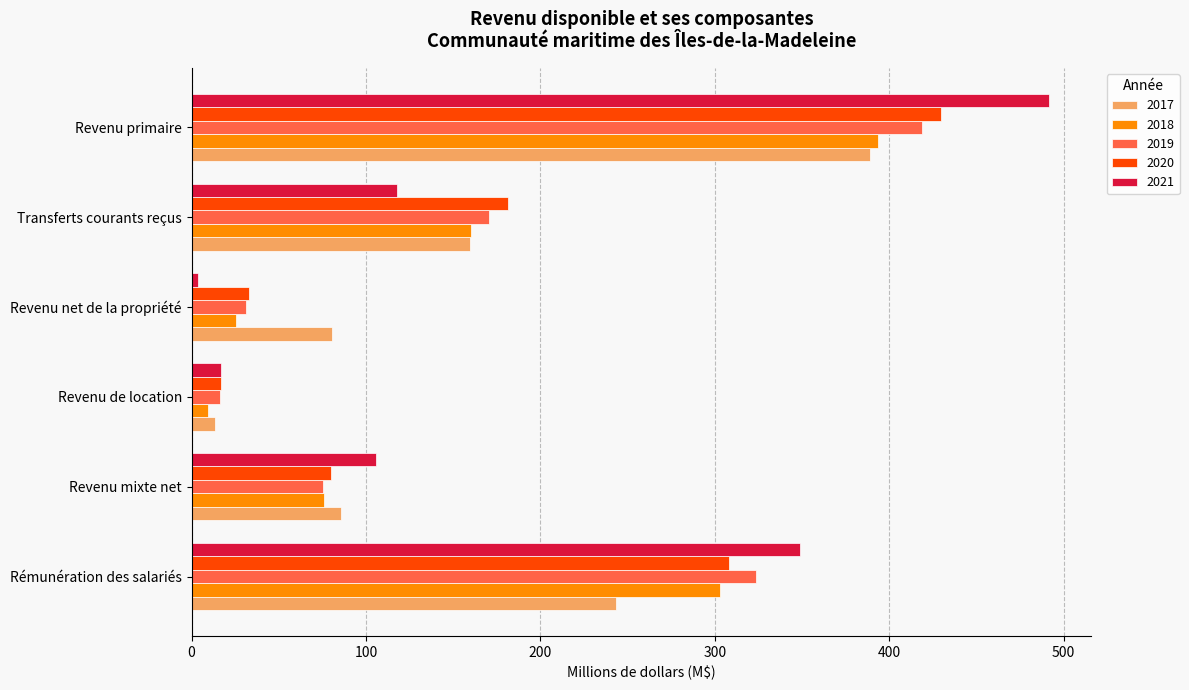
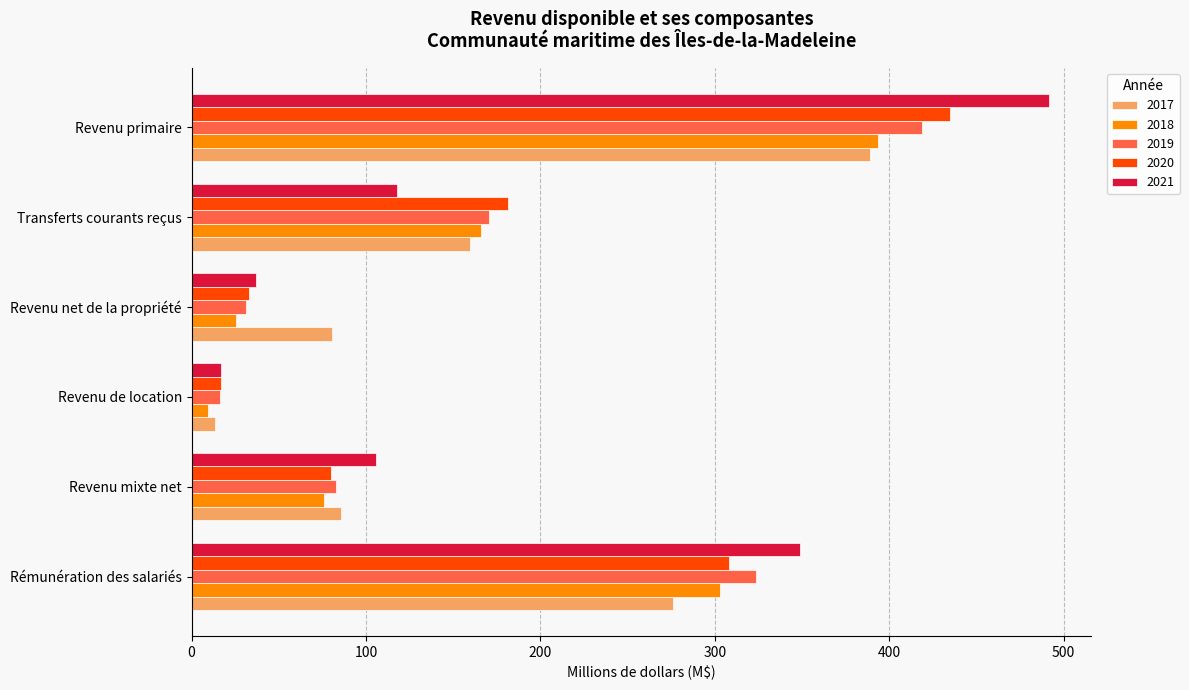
  {
    "2017": {
      "Revenu primaire": 389,
      "Transferts courants reçus": 159,
      "Revenu net de la propriété": 81,
      "Revenu de location": 13,
      "Revenu mixte net": 86,
-     "Rémunération des salariés": 243
+     "Rémunération des salariés": 276
    },
    "2018": {
      "Revenu primaire": 393,
-     "Transferts courants reçus": 160,
+     "Transferts courants reçus": 166,
      "Revenu net de la propriété": 26,
      "Revenu de location": 10,
      "Revenu mixte net": 76,
      "Rémunération des salariés": 303
    },
    "2019": {
      "Revenu primaire": 419,
      "Transferts courants reçus": 171,
      "Revenu net de la propriété": 31,
      "Revenu de location": 16,
-     "Revenu mixte net": 75,
+     "Revenu mixte net": 83,
      "Rémunération des salariés": 324
    },
    "2020": {
-     "Revenu primaire": 430,
+     "Revenu primaire": 435,
      "Transferts courants reçus": 182,
      "Revenu net de la propriété": 33,
      "Revenu de location": 17,
      "Revenu mixte net": 80,
      "Rémunération des salariés": 308
    },
    "2021": {
      "Revenu primaire": 491,
      "Transferts courants reçus": 118,
-     "Revenu net de la propriété": 3,
+     "Revenu net de la propriété": 37,
      "Revenu de location": 17,
      "Revenu mixte net": 106,
      "Rémunération des salariés": 349
    }
  }
